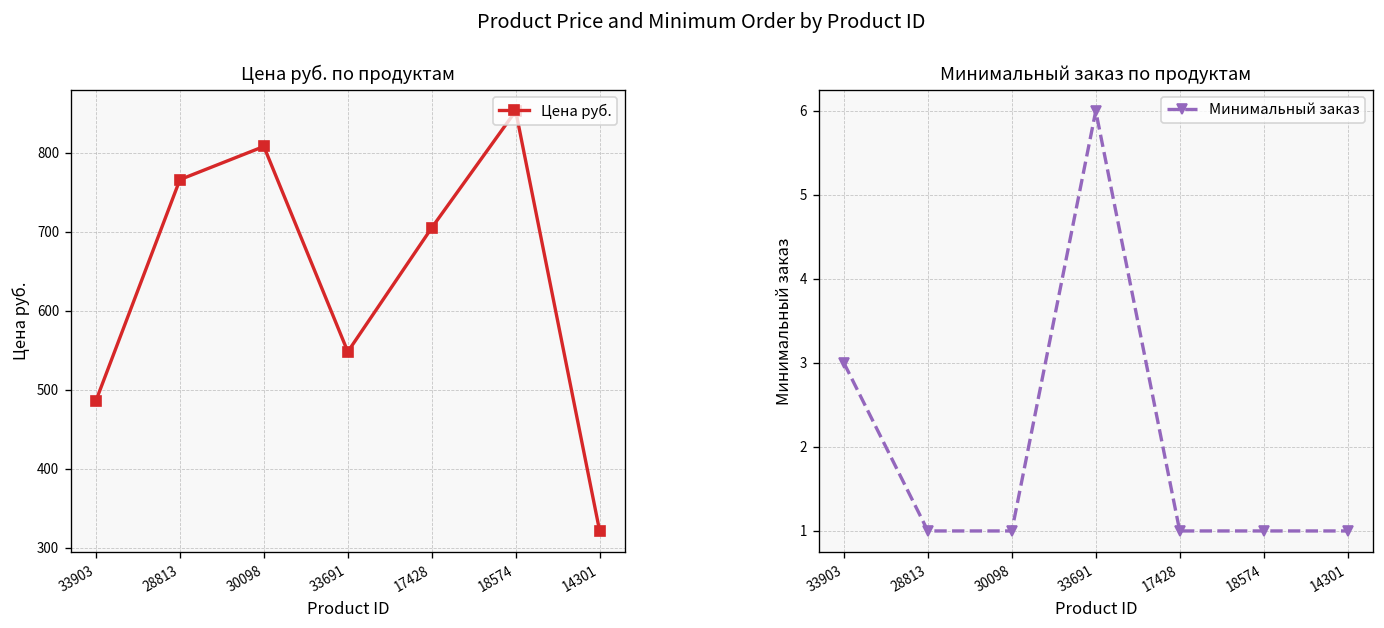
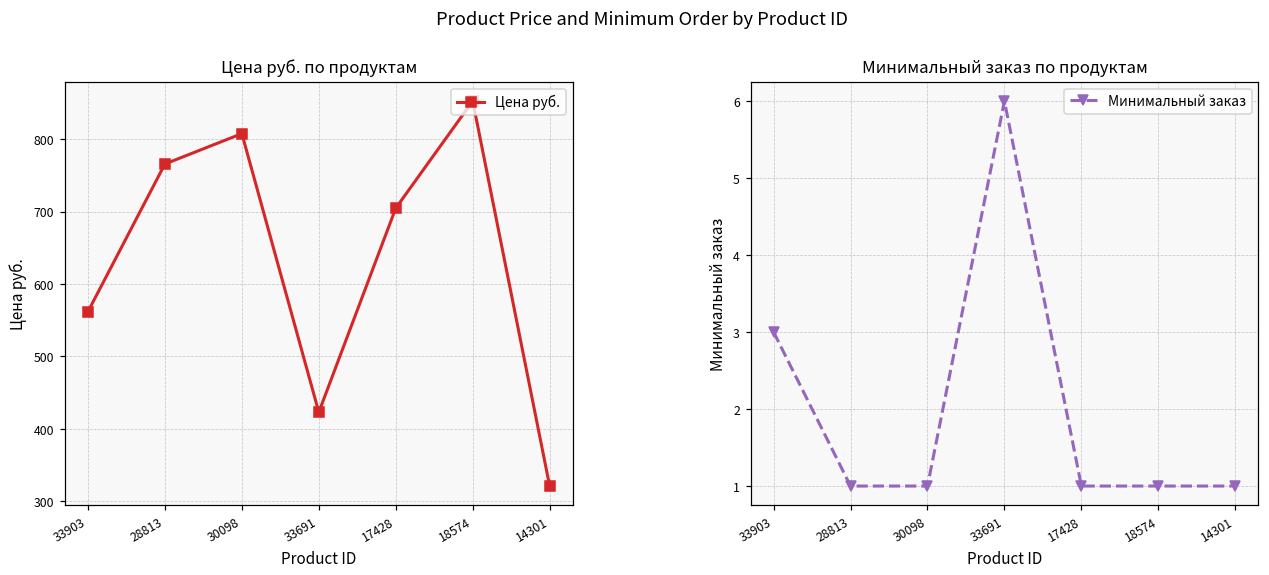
  {
    "Цена руб. по продуктам": {
-     "33903": 490,
+     "33903": 560,
      "28813": 770,
      "30098": 810,
-     "33691": 550,
+     "33691": 420,
      "17428": 710,
      "14301": 320
    },
    "Минимальный заказ по продуктам": {
      "33903": 3.0,
      "28813": 1.0,
      "30098": 1.0,
      "33691": 6.0,
      "17428": 1.0,
      "18574": 1.0,
      "14301": 1.0
    }
  }
